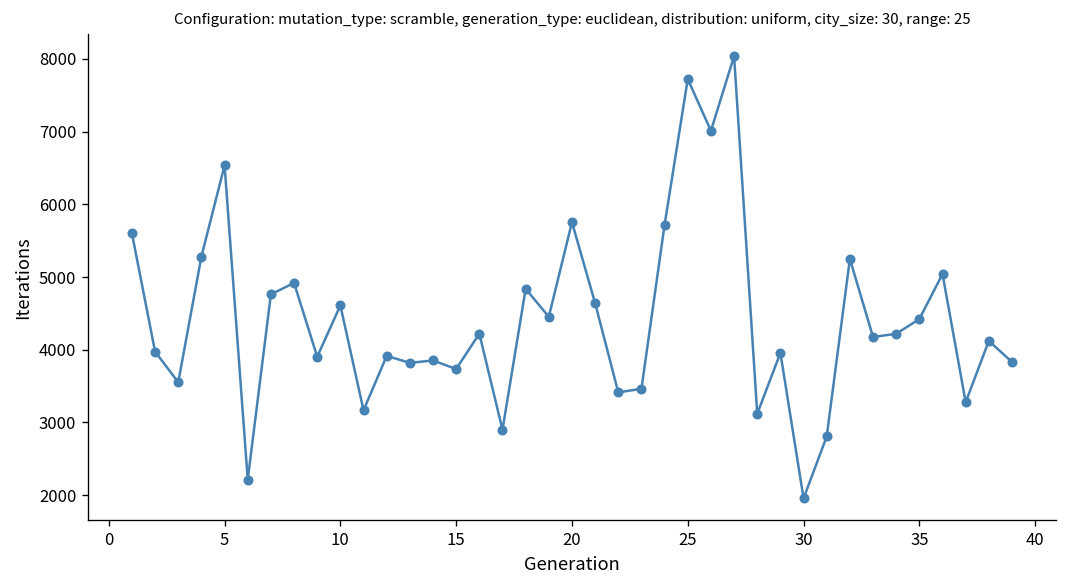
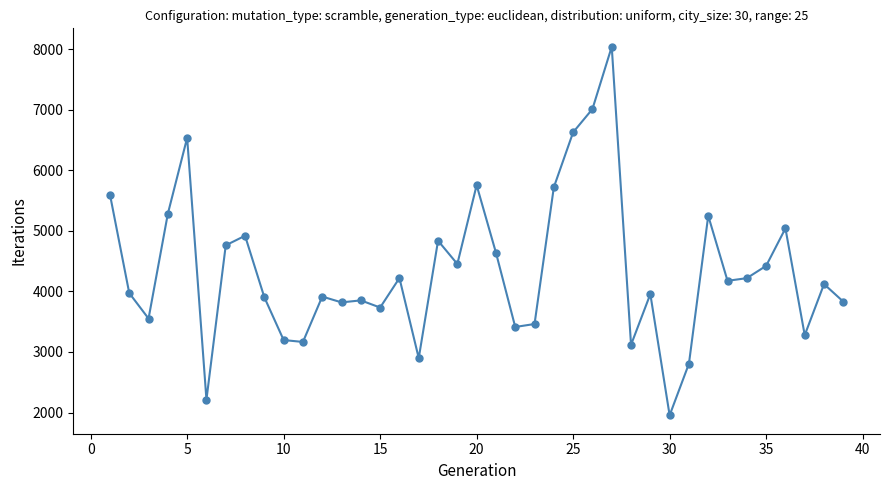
  {
    "5": 6500,
-   "10": 4600,
+   "10": 3200,
    "15": 3700,
    "20": 5800,
-   "25": 7700,
+   "25": 6600,
    "30": 2000,
    "35": 4400
  }
